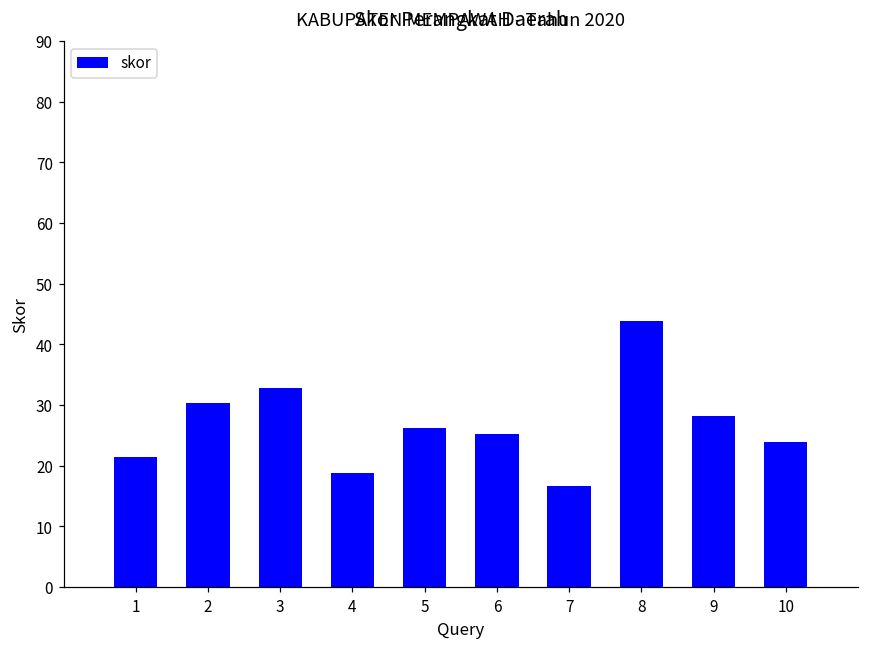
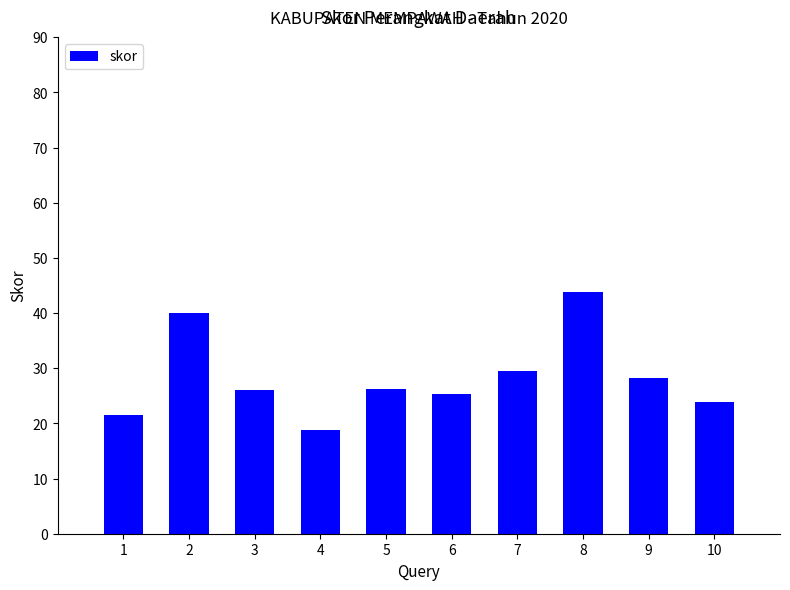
  {
    "1": 21,
-   "2": 30,
-   "3": 33,
+   "2": 40,
+   "3": 26,
    "4": 19,
    "5": 26,
    "6": 25,
-   "7": 17,
+   "7": 30,
    "8": 44,
    "9": 28,
    "10": 24
  }
